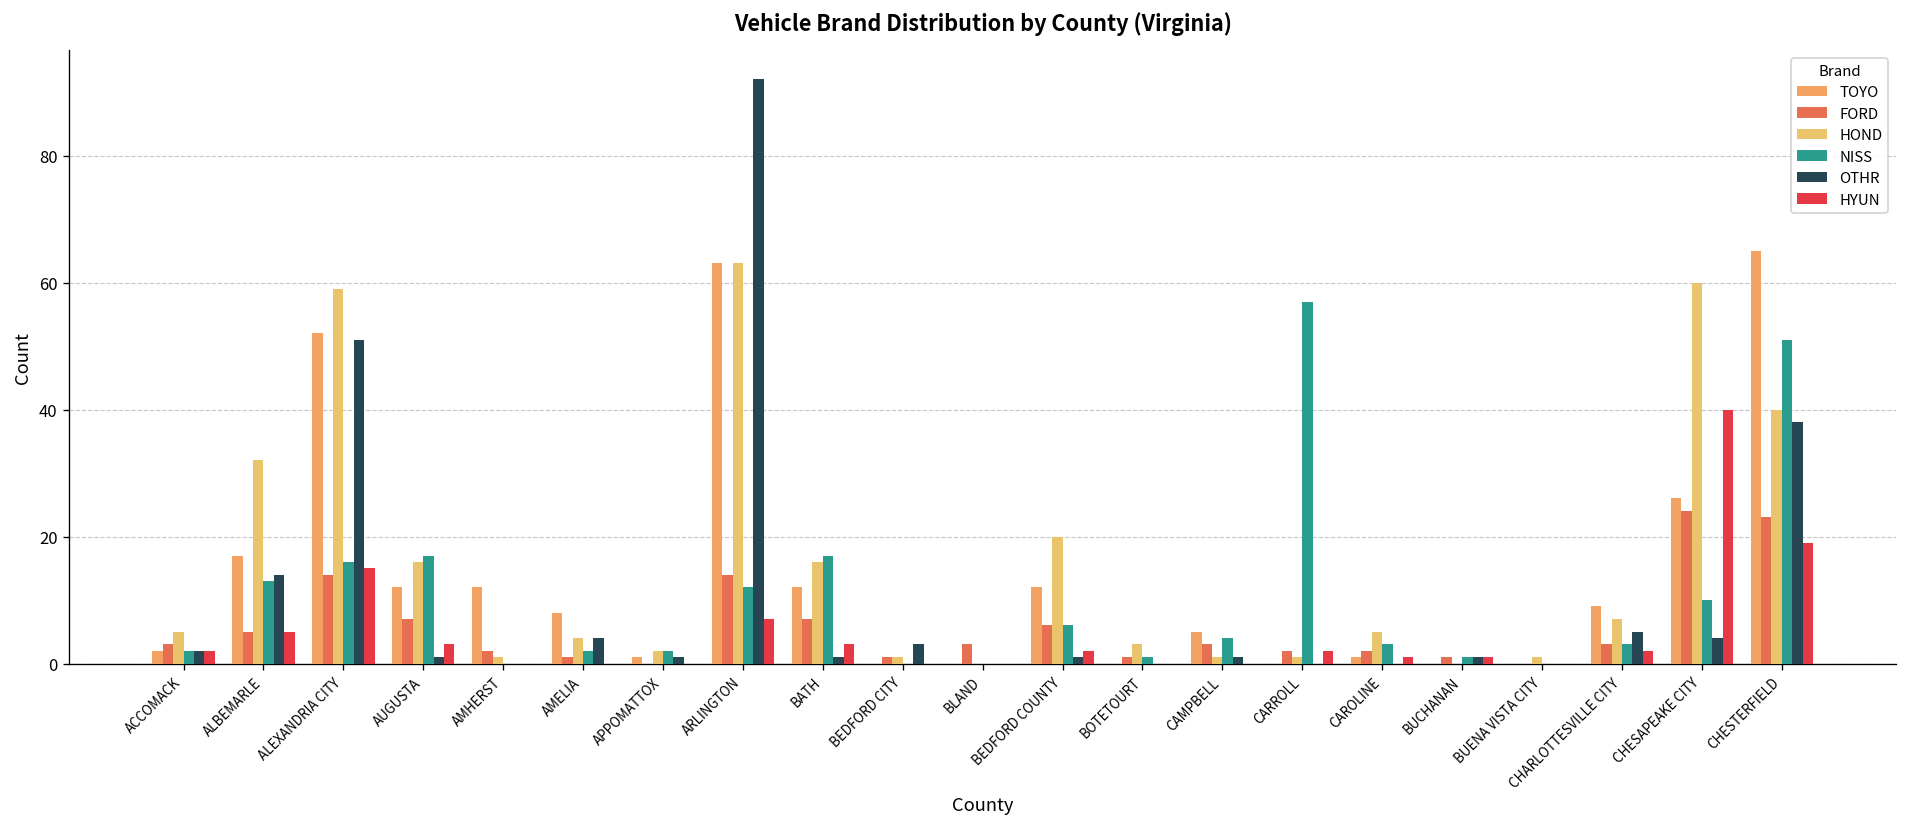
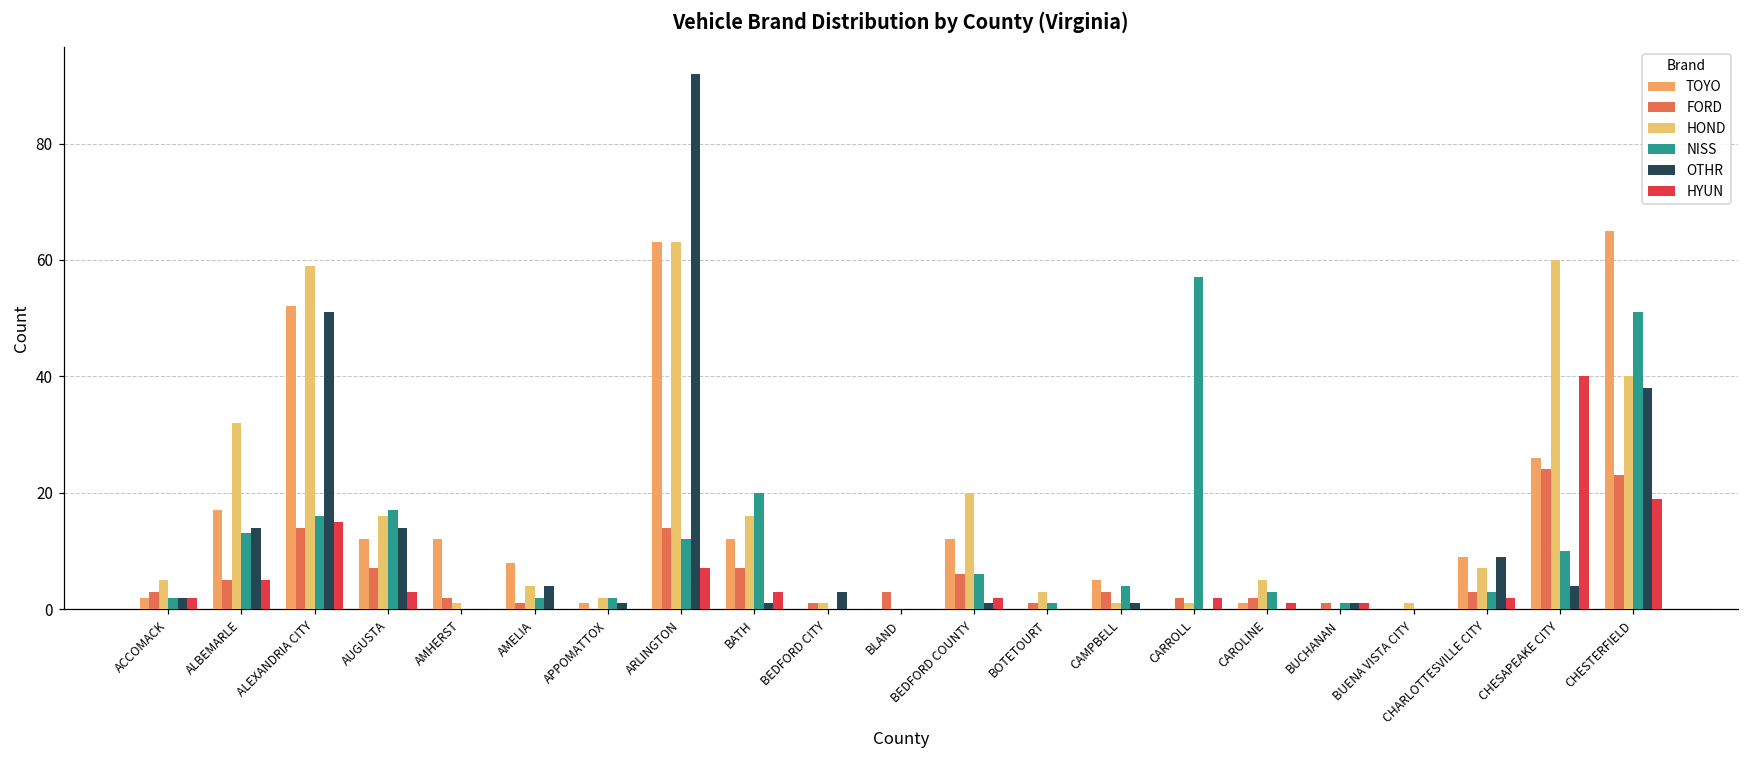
  {
    "NISS": {
      "ACCOMACK": 2,
      "ALBEMARLE": 13,
      "ALEXANDRIA CITY": 16,
      "AUGUSTA": 17,
      "AMHERST": 0,
      "AMELIA": 2,
      "APPOMATTOX": 2,
      "ARLINGTON": 12,
-     "BATH": 17,
+     "BATH": 20,
      "BEDFORD CITY": 0,
      "BLAND": 0,
      "BEDFORD COUNTY": 6,
      "BOTETOURT": 1,
      "CAMPBELL": 4,
      "CARROLL": 57,
      "CAROLINE": 3,
      "BUCHANAN": 1,
      "BUENA VISTA CITY": 0,
      "CHARLOTTESVILLE CITY": 3,
      "CHESAPEAKE CITY": 10,
      "CHESTERFIELD": 51
    },
    "OTHR": {
      "ACCOMACK": 2,
      "ALBEMARLE": 14,
      "ALEXANDRIA CITY": 51,
-     "AUGUSTA": 1,
+     "AUGUSTA": 14,
      "AMHERST": 0,
      "AMELIA": 4,
      "APPOMATTOX": 1,
      "ARLINGTON": 92,
      "BATH": 1,
      "BEDFORD CITY": 3,
      "BLAND": 0,
      "BEDFORD COUNTY": 1,
      "BOTETOURT": 0,
      "CAMPBELL": 1,
      "CARROLL": 0,
      "CAROLINE": 0,
      "BUCHANAN": 1,
      "BUENA VISTA CITY": 0,
-     "CHARLOTTESVILLE CITY": 5,
+     "CHARLOTTESVILLE CITY": 9,
      "CHESAPEAKE CITY": 4,
      "CHESTERFIELD": 38
    }
  }
